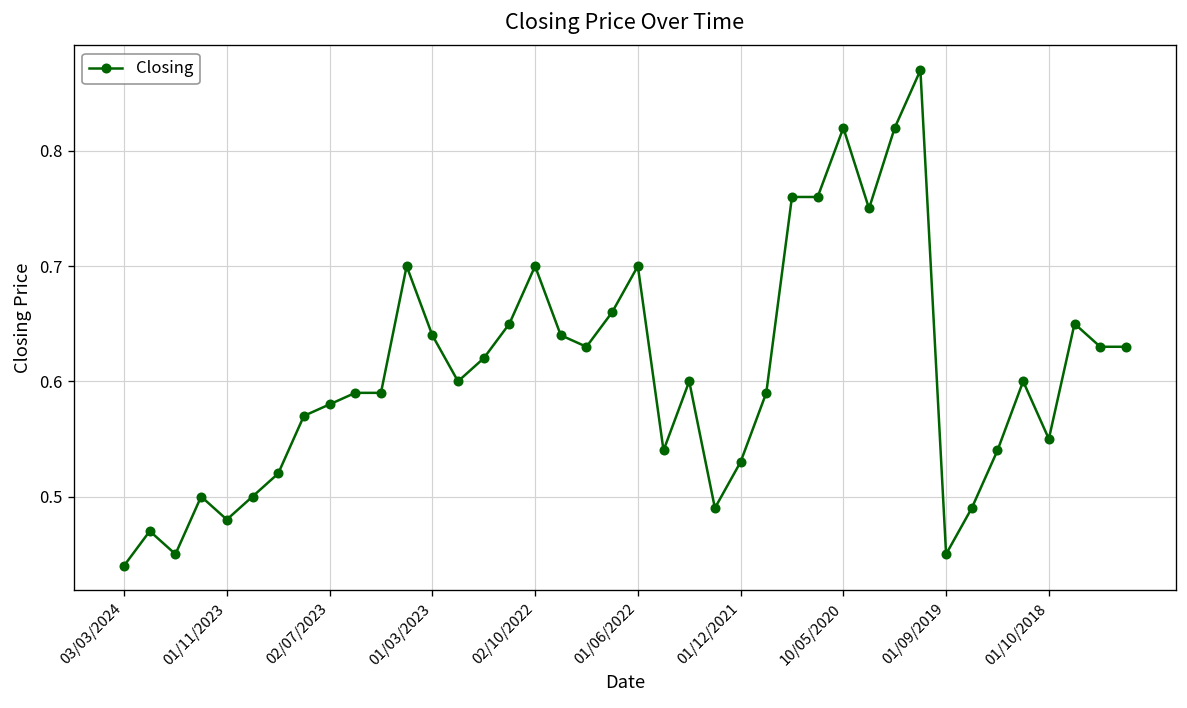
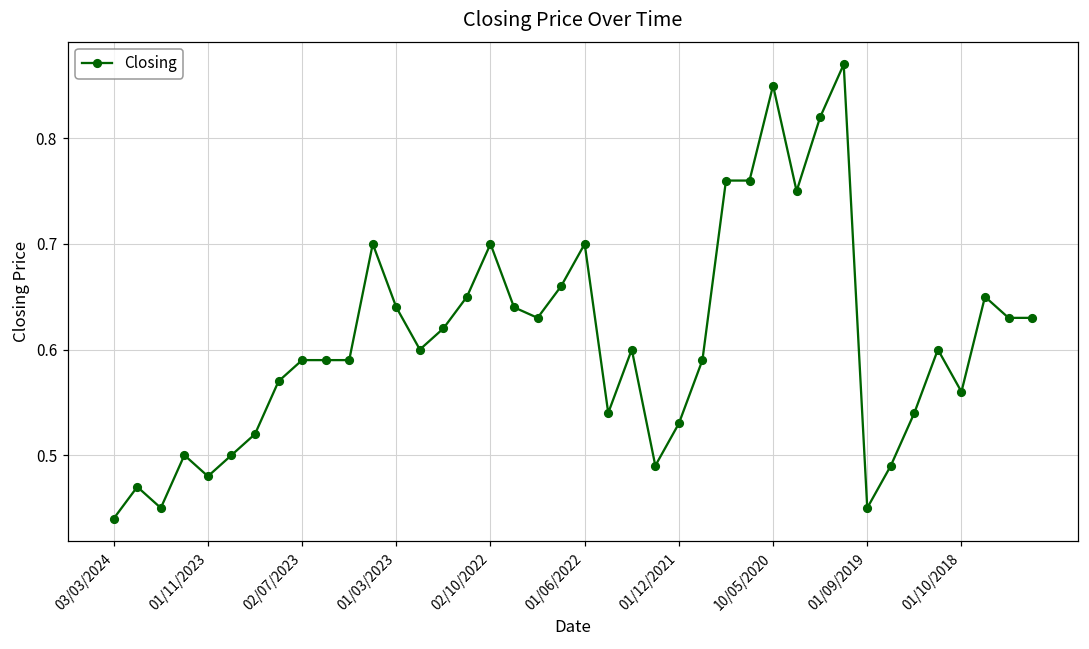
  {
    "03/03/2024": 0.44,
    "01/11/2023": 0.48,
-   "02/07/2023": 0.58,
+   "02/07/2023": 0.59,
    "01/03/2023": 0.64,
    "02/10/2022": 0.70,
    "01/06/2022": 0.70,
    "01/12/2021": 0.53,
-   "10/05/2020": 0.82,
+   "10/05/2020": 0.85,
    "01/09/2019": 0.45,
-   "01/10/2018": 0.55
+   "01/10/2018": 0.56
  }
